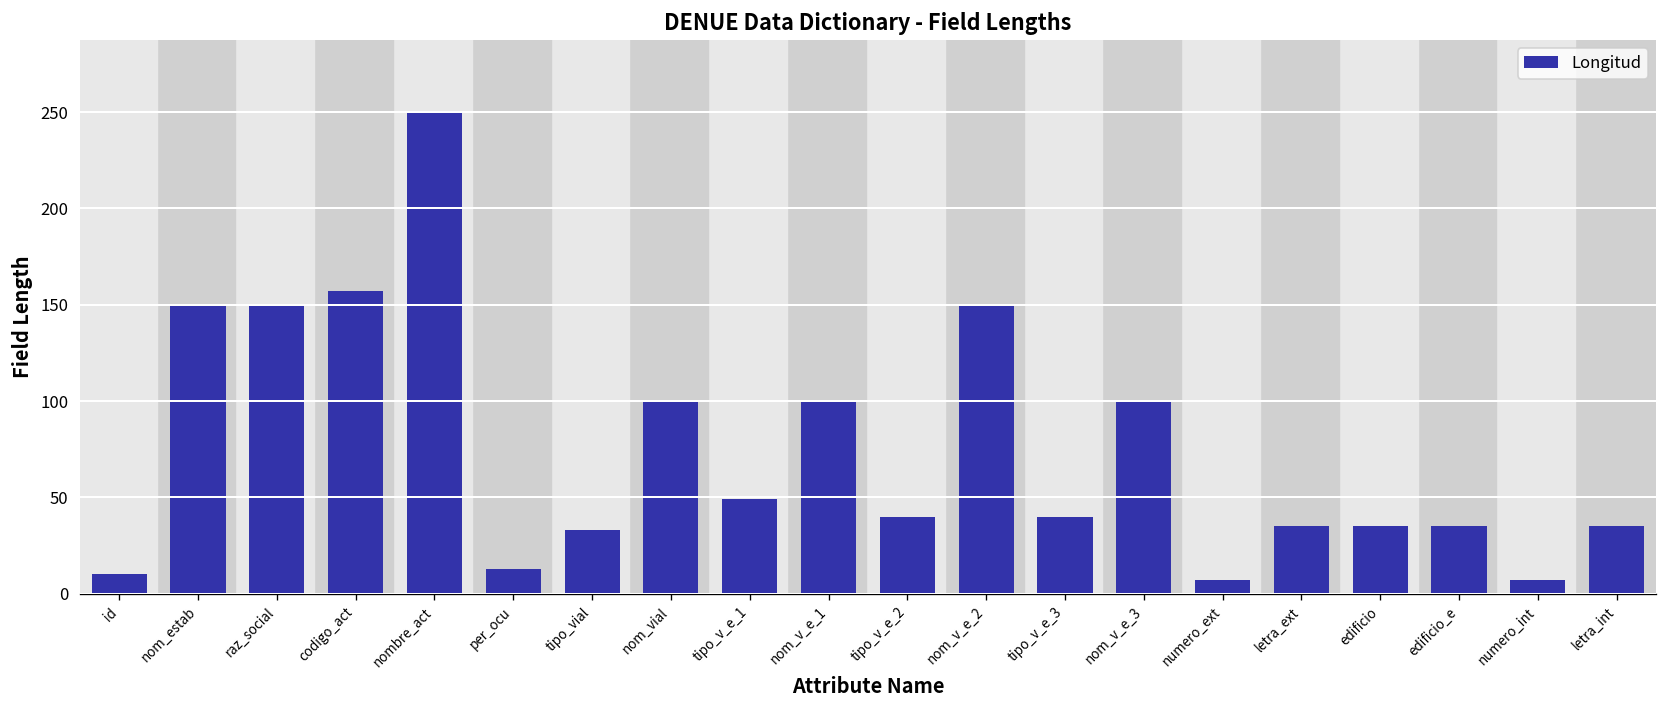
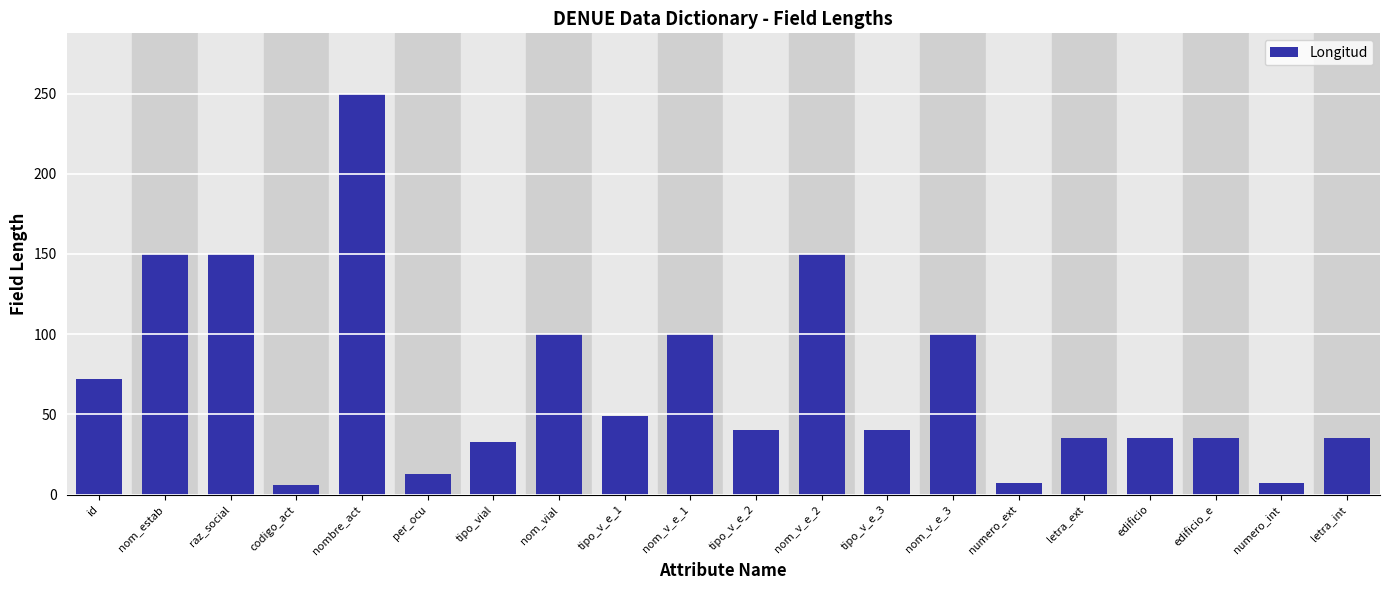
  {
-   "id": 10,
+   "id": 72,
    "nom_estab": 150,
    "raz_social": 150,
-   "codigo_act": 157,
+   "codigo_act": 6,
    "nombre_act": 250,
    "per_ocu": 13,
    "tipo_vial": 33,
    "nom_vial": 100,
    "tipo_v_e_1": 49,
    "nom_v_e_1": 100,
    "tipo_v_e_2": 40,
    "nom_v_e_2": 150,
    "tipo_v_e_3": 40,
    "nom_v_e_3": 100,
    "numero_ext": 7,
    "letra_ext": 35,
    "edificio": 35,
    "edificio_e": 35,
    "numero_int": 7,
    "letra_int": 35
  }
